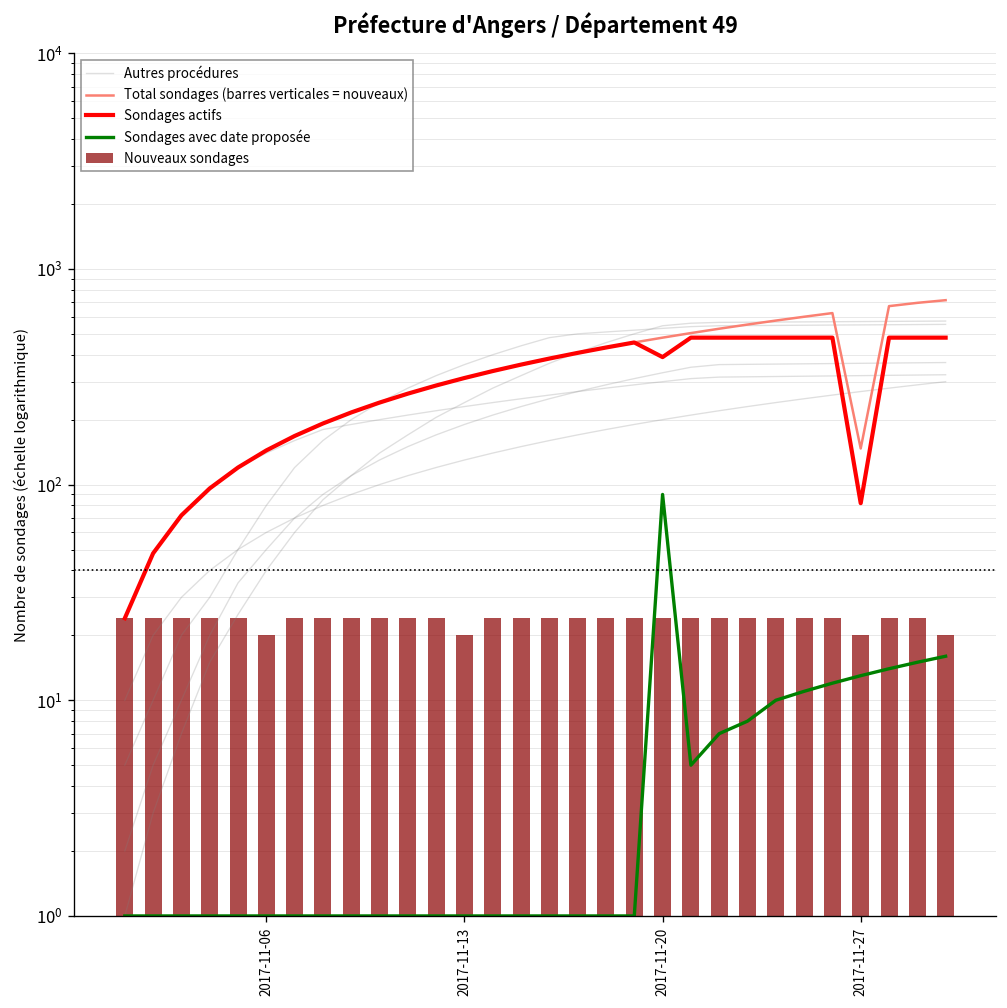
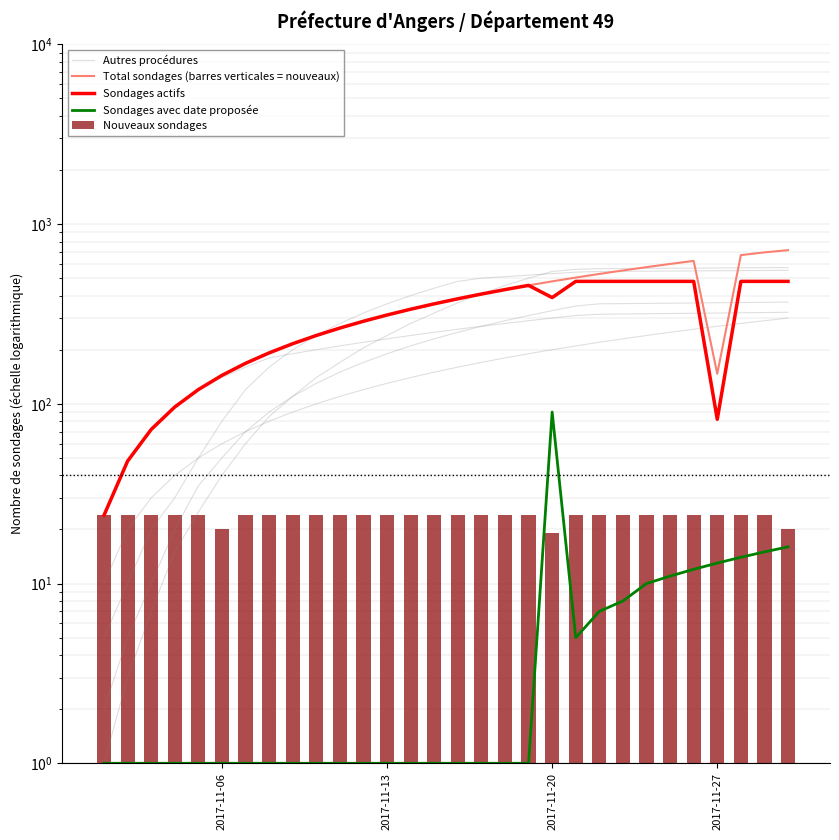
  {
    "Nouveaux sondages": {
      "2017-11-06": 20,
-     "2017-11-13": 20,
-     "2017-11-20": 24,
-     "2017-11-27": 20
+     "2017-11-13": 24,
+     "2017-11-20": 19,
+     "2017-11-27": 24
    },
    "Total sondages (barres verticales = nouveaux)": {
      "2017-11-20": 480,
      "2017-11-27": 150
    },
    "Sondages actifs": {
      "2017-11-20": 390,
      "2017-11-27": 80
    },
    "Sondages avec date proposée": {
      "2017-11-06": 1,
      "2017-11-13": 1,
      "2017-11-20": 90,
      "2017-11-27": 13
    }
  }
